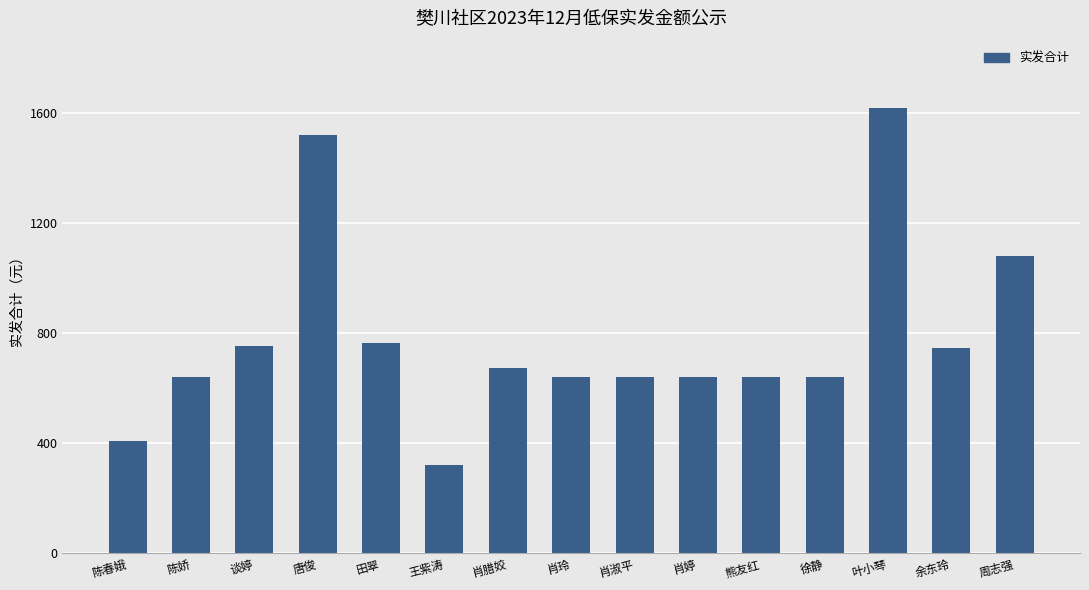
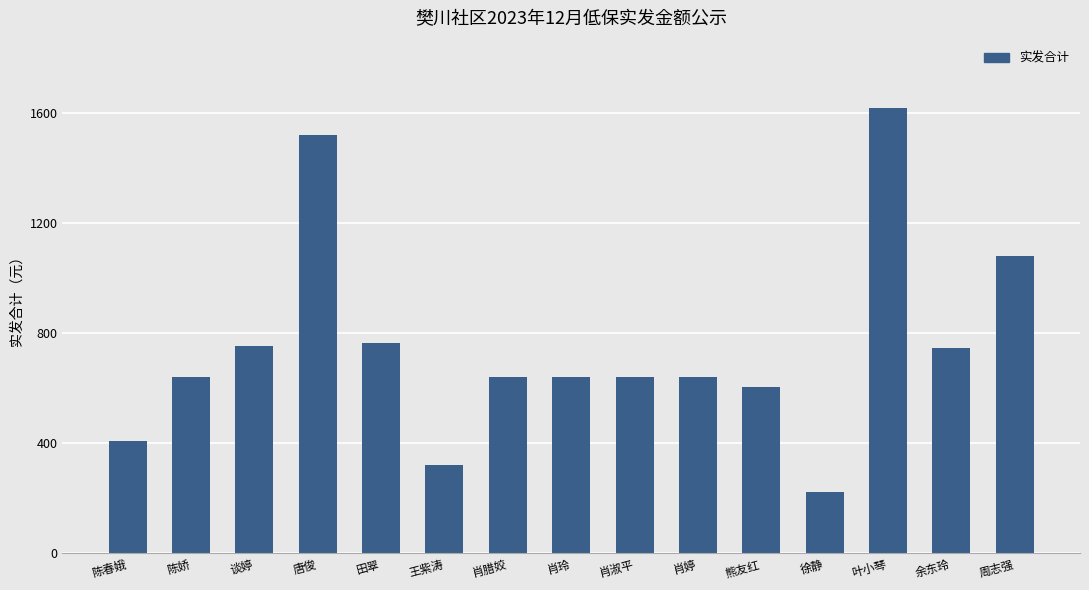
  {
    "陈春娥": 410,
    "陈娇": 640,
    "谈婷": 750,
    "唐俊": 1520,
    "田翠": 760,
    "王紫涛": 320,
-   "肖腊姣": 680,
+   "肖腊姣": 640,
    "肖玲": 640,
    "肖淑平": 640,
    "肖婷": 640,
-   "熊友红": 640,
-   "徐静": 640,
+   "熊友红": 610,
+   "徐静": 220,
    "叶小琴": 1620,
    "余东玲": 750,
    "周志强": 1080
  }
